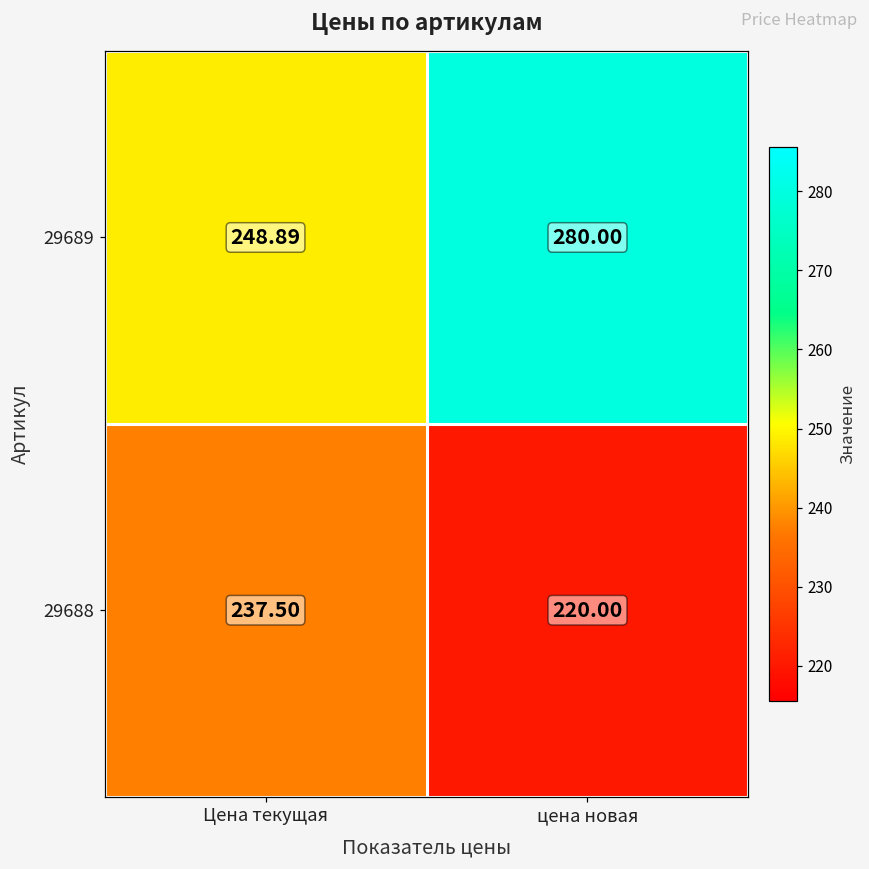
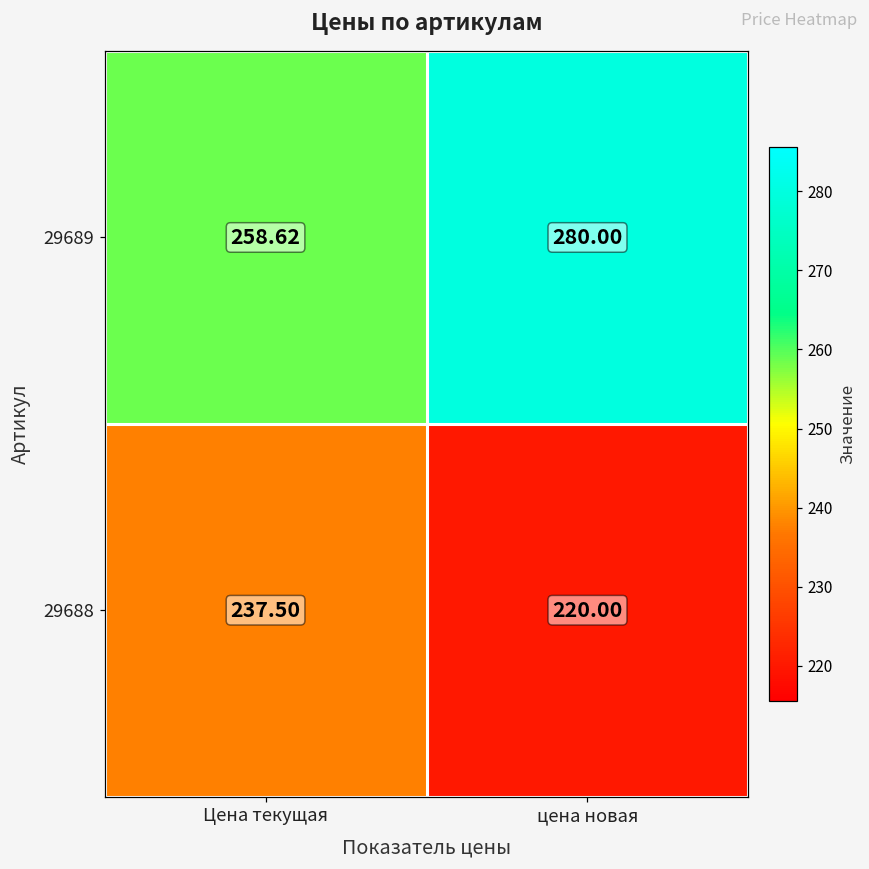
  {
    "29689": {
-     "Цена текущая": 248.89
+     "Цена текущая": 258.62
    }
  }
